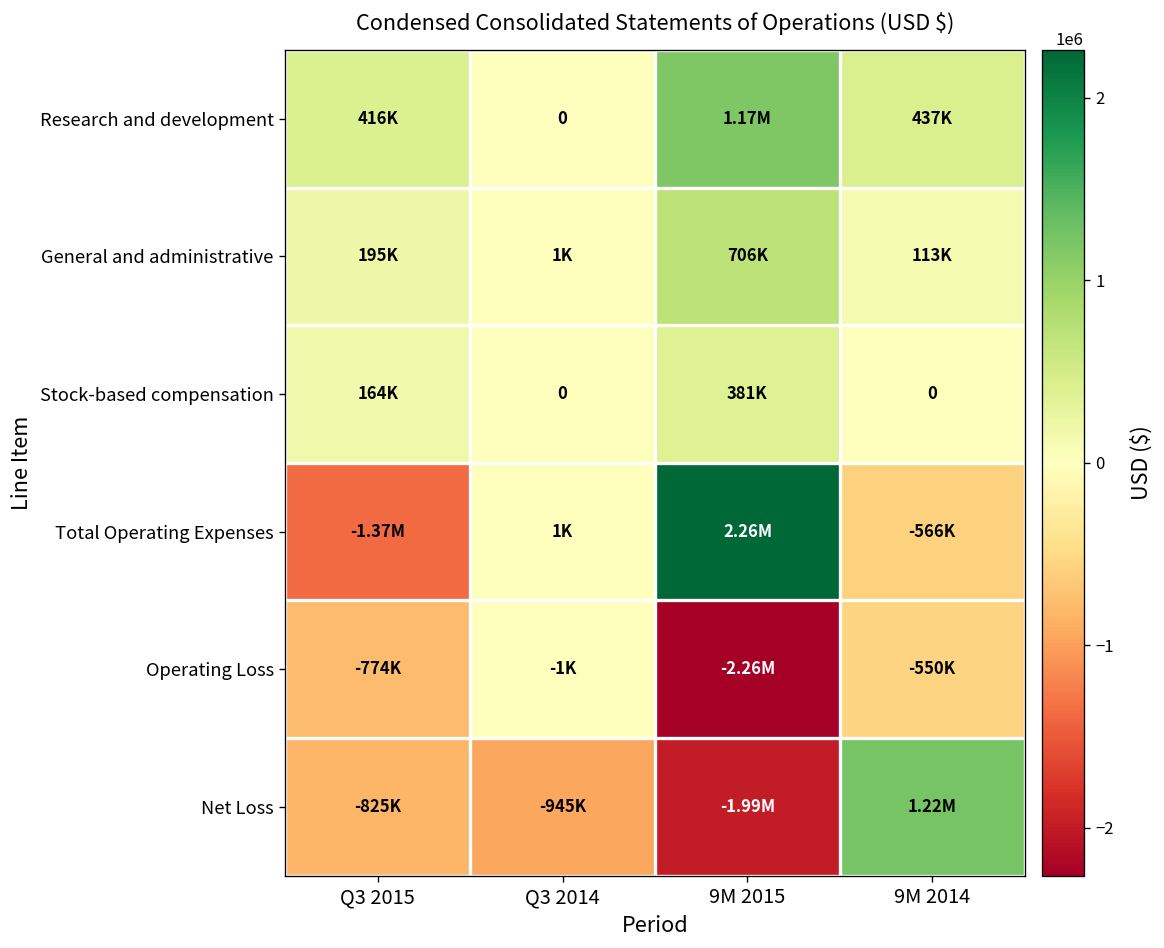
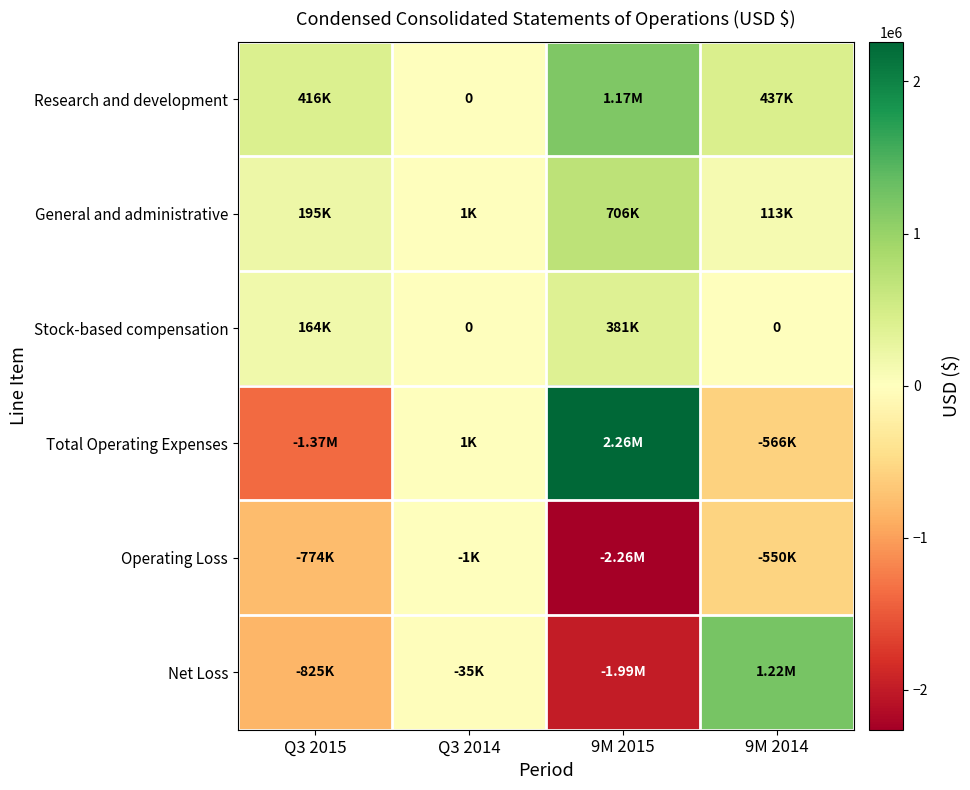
  {
    "Research and development": {
      "Q3 2015": "416K",
      "Q3 2014": "0",
      "9M 2015": "1.17M",
      "9M 2014": "437K"
    },
    "General and administrative": {
      "Q3 2015": "195K",
      "Q3 2014": "1K",
      "9M 2015": "706K",
      "9M 2014": "113K"
    },
    "Stock-based compensation": {
      "Q3 2015": "164K",
      "Q3 2014": "0",
      "9M 2015": "381K",
      "9M 2014": "0"
    },
    "Total Operating Expenses": {
      "Q3 2015": "-1.37M",
      "Q3 2014": "1K",
      "9M 2015": "2.26M",
      "9M 2014": "-566K"
    },
    "Operating Loss": {
      "Q3 2015": "-774K",
      "Q3 2014": "-1K",
      "9M 2015": "-2.26M",
      "9M 2014": "-550K"
    },
    "Net Loss": {
      "Q3 2015": "-825K",
-     "Q3 2014": "-945K",
+     "Q3 2014": "-35K",
      "9M 2015": "-1.99M",
      "9M 2014": "1.22M"
    }
  }
